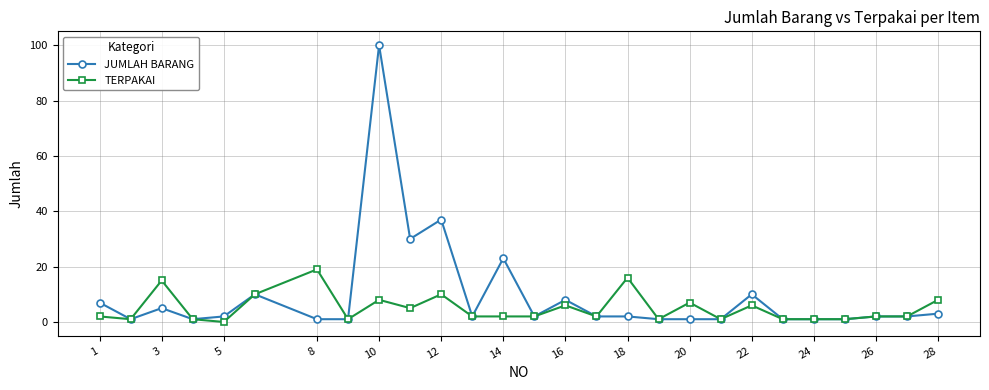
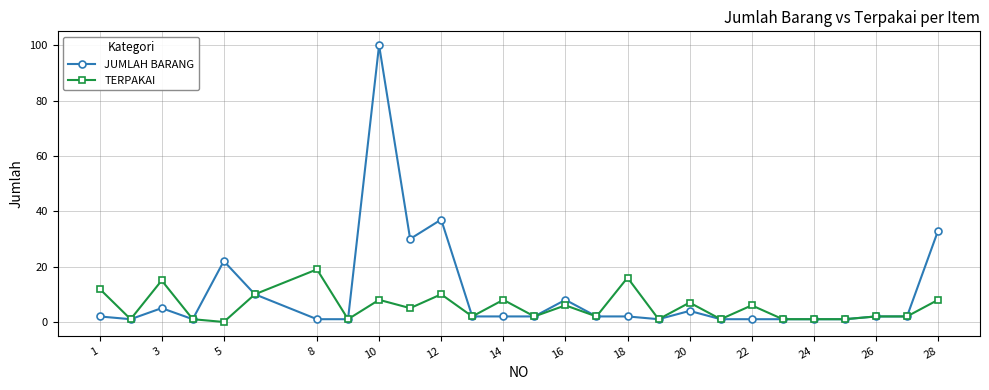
  {
    "JUMLAH BARANG": {
-     "1": 7,
+     "1": 2,
      "3": 5,
-     "5": 2,
+     "5": 22,
      "8": 1,
      "10": 100,
      "12": 37,
-     "14": 23,
+     "14": 2,
      "16": 8,
      "18": 2,
-     "20": 1,
-     "22": 10,
-     "28": 3
+     "20": 4,
+     "22": 1,
+     "28": 33
    },
    "TERPAKAI": {
-     "1": 2,
+     "1": 12,
      "3": 15,
      "5": 0,
      "8": 19,
      "10": 8,
      "12": 10,
-     "14": 2,
+     "14": 8,
      "16": 6,
      "18": 16,
      "20": 7,
      "22": 6,
      "28": 8
    }
  }
